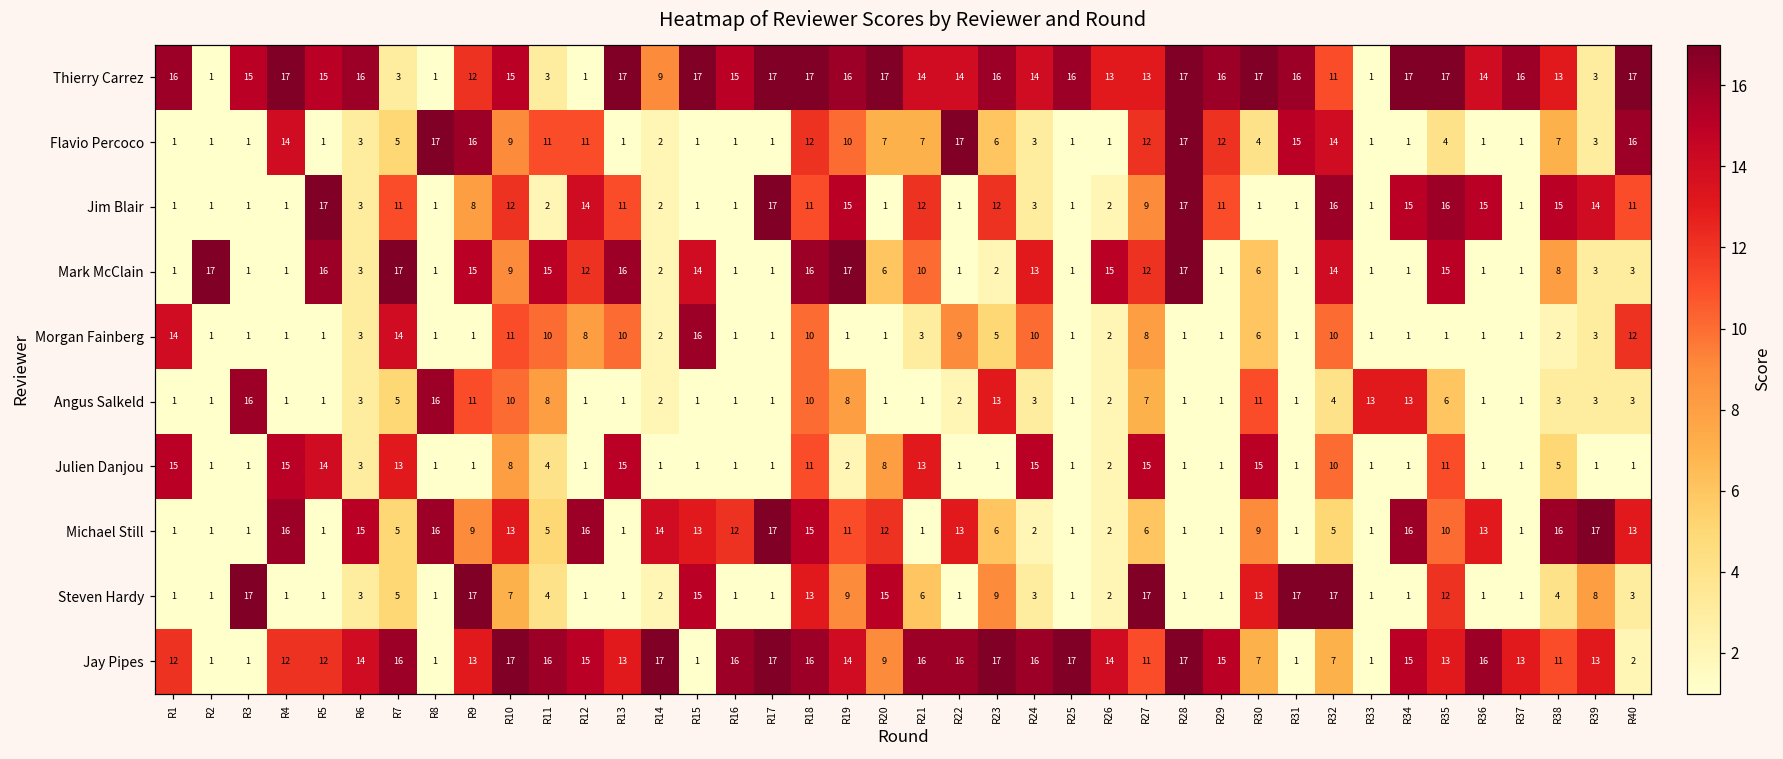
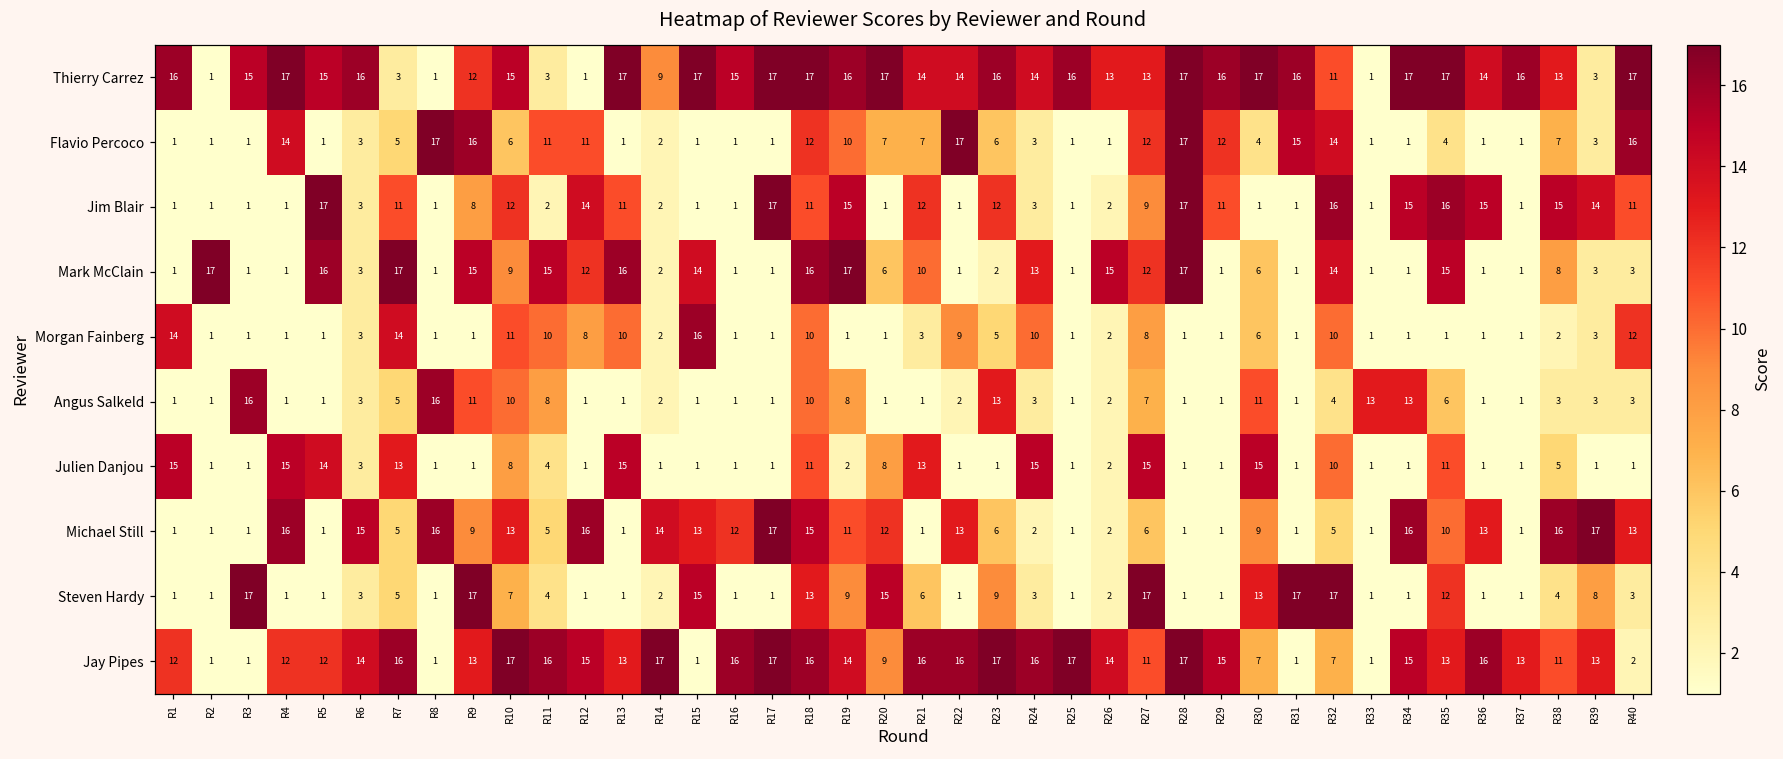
  {
    "Flavio Percoco": {
      "R1": 1,
      "R2": 1,
      "R3": 1,
      "R4": 14,
      "R5": 1,
      "R6": 3,
      "R7": 5,
      "R8": 17,
      "R9": 16,
-     "R10": 9,
+     "R10": 6,
      "R11": 11,
      "R12": 11,
      "R13": 1,
      "R14": 2,
      "R15": 1,
      "R16": 1,
      "R17": 1,
      "R18": 12,
      "R19": 10,
      "R20": 7,
      "R21": 7,
      "R22": 17,
      "R23": 6,
      "R24": 3,
      "R25": 1,
      "R26": 1,
      "R27": 12,
      "R28": 17,
      "R29": 12,
      "R30": 4,
      "R31": 15,
      "R32": 14,
      "R33": 1,
      "R34": 1,
      "R35": 4,
      "R36": 1,
      "R37": 1,
      "R38": 7,
      "R39": 3,
      "R40": 16
    }
  }
